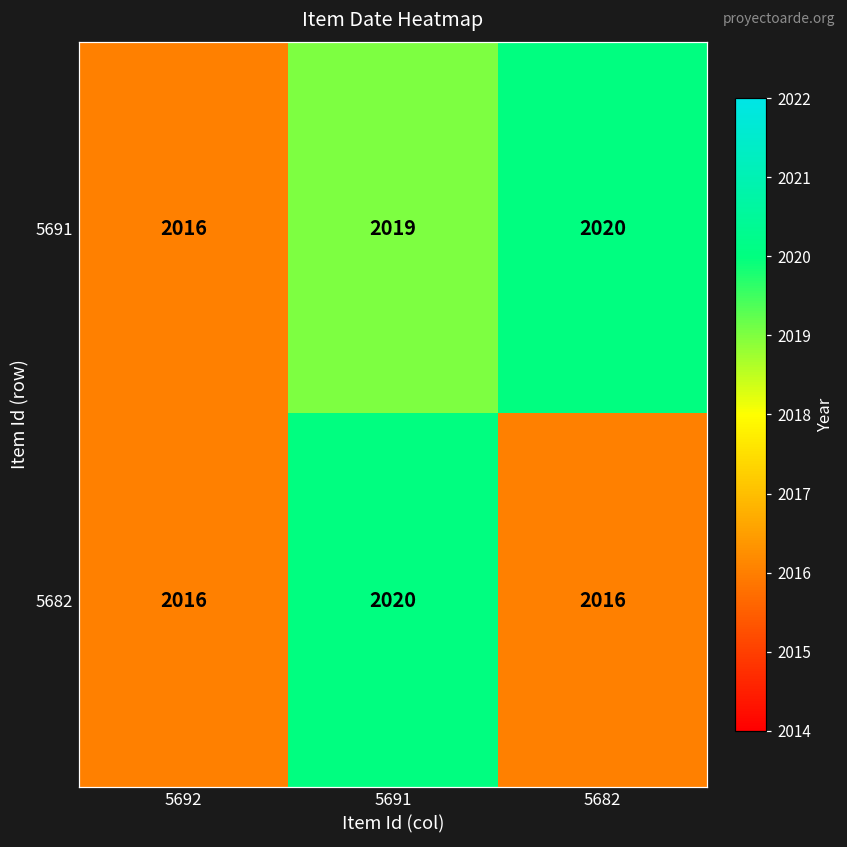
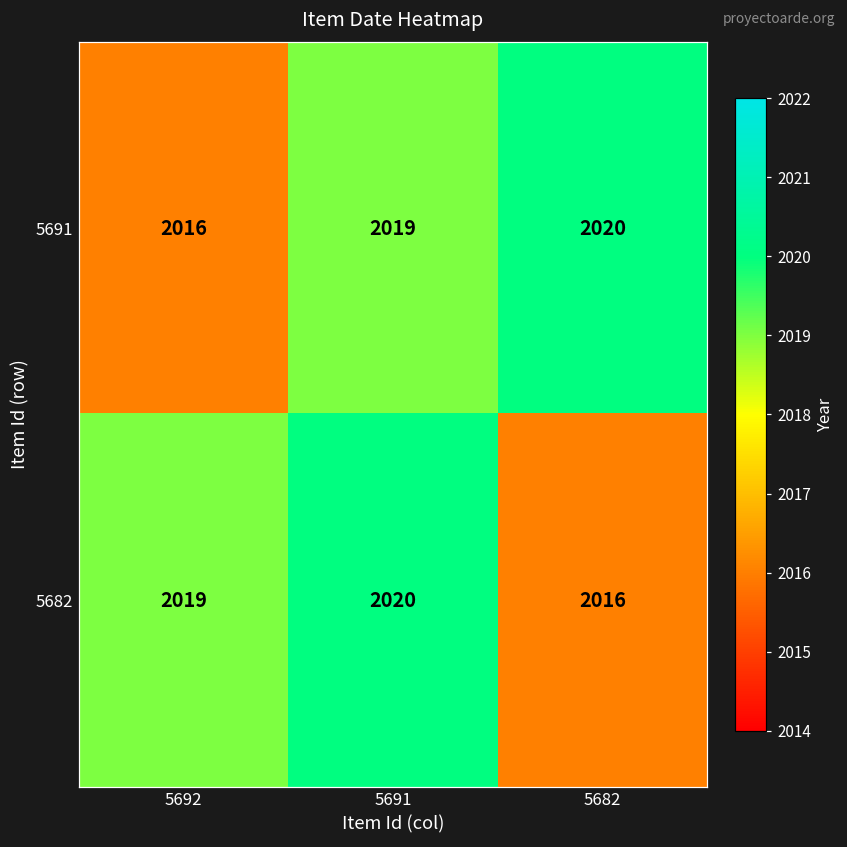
  {
    "5691": {
      "5692": 2016,
      "5691": 2019,
      "5682": 2020
    },
    "5682": {
-     "5692": 2016,
+     "5692": 2019,
      "5691": 2020,
      "5682": 2016
    }
  }
